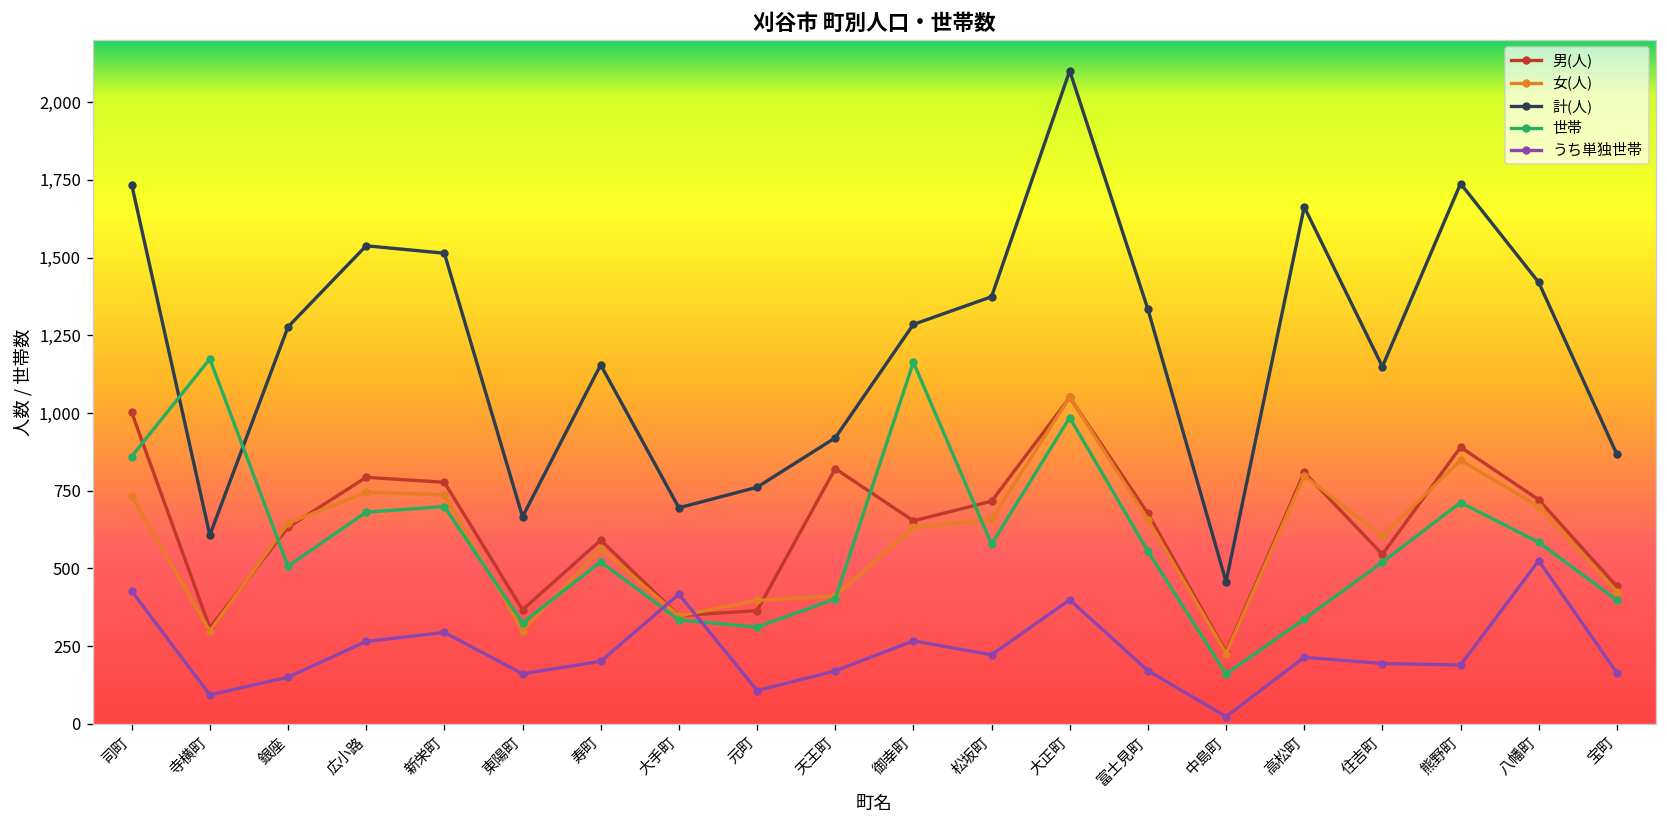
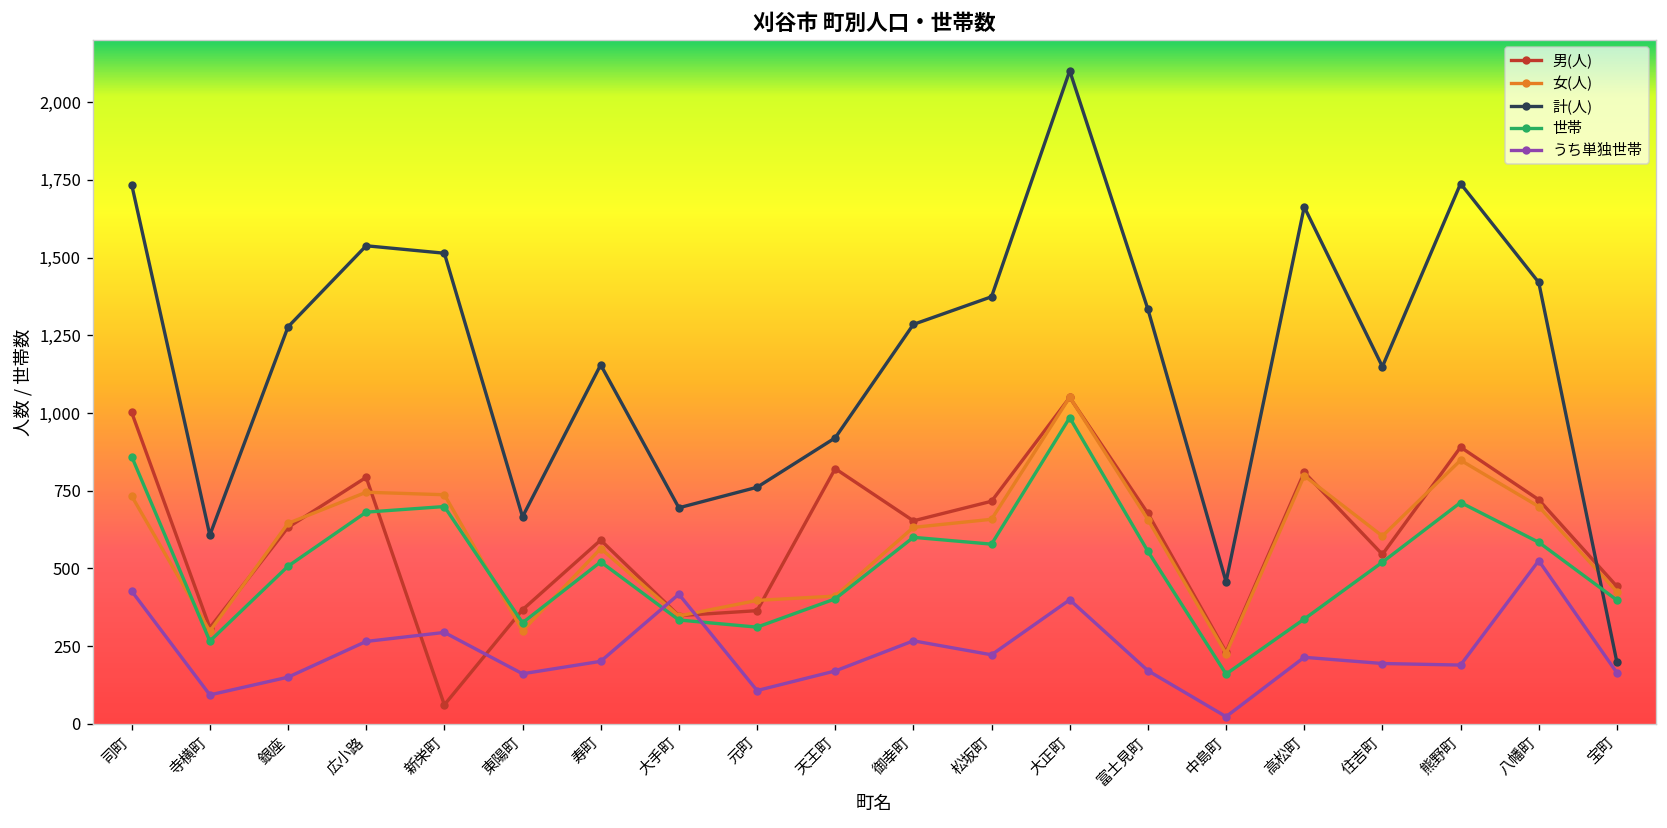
  {
    "男(人)": {
      "司町": "1,000",
      "寺横町": "310",
      "銀座": "630",
      "広小路": "790",
-     "新栄町": "780",
+     "新栄町": "60",
      "東陽町": "370",
      "寿町": "590",
      "元町": "360",
      "天王町": "820",
      "御幸町": "650",
      "松坂町": "720",
      "富士見町": "680",
      "高松町": "810",
      "住吉町": "550",
      "熊野町": "890",
      "八幡町": "720",
      "宝町": "440"
    },
    "女(人)": {
      "司町": "730",
      "寺横町": "300",
      "銀座": "650",
      "広小路": "750",
      "新栄町": "740",
      "東陽町": "300",
      "寿町": "560",
      "元町": "400",
      "御幸町": "630",
      "松坂町": "660",
      "富士見町": "660",
      "高松町": "800",
      "住吉町": "600",
      "熊野町": "850",
      "八幡町": "700",
      "宝町": "430"
    },
    "計(人)": {
      "司町": "1,740",
      "寺横町": "610",
      "銀座": "1,280",
      "広小路": "1,540",
      "新栄町": "1,510",
      "東陽町": "670",
      "寿町": "1,160",
      "大手町": "700",
      "元町": "760",
      "天王町": "920",
      "御幸町": "1,290",
      "松坂町": "1,370",
      "大正町": "2,100",
      "富士見町": "1,330",
      "中島町": "460",
      "高松町": "1,660",
      "住吉町": "1,150",
      "熊野町": "1,740",
      "八幡町": "1,420",
-     "宝町": "870"
+     "宝町": "200"
    },
    "世帯": {
      "司町": "860",
-     "寺横町": "1,170",
+     "寺横町": "270",
      "銀座": "510",
      "広小路": "680",
      "新栄町": "700",
      "東陽町": "330",
      "寿町": "520",
      "大手町": "330",
      "元町": "310",
-     "御幸町": "1,160",
+     "御幸町": "600",
      "松坂町": "580",
      "大正町": "990",
      "富士見町": "560",
      "中島町": "160",
      "高松町": "340",
      "住吉町": "520",
      "熊野町": "710",
      "八幡町": "580",
      "宝町": "400"
    },
    "うち単独世帯": {
      "司町": "430",
      "寺横町": "90",
      "銀座": "150",
      "広小路": "270",
      "新栄町": "290",
      "東陽町": "160",
      "寿町": "200",
      "大手町": "420",
      "元町": "110",
      "天王町": "170",
      "御幸町": "270",
      "松坂町": "220",
      "大正町": "400",
      "富士見町": "170",
      "中島町": "20",
      "高松町": "210",
      "住吉町": "190",
      "熊野町": "190",
      "八幡町": "530",
      "宝町": "160"
    }
  }
